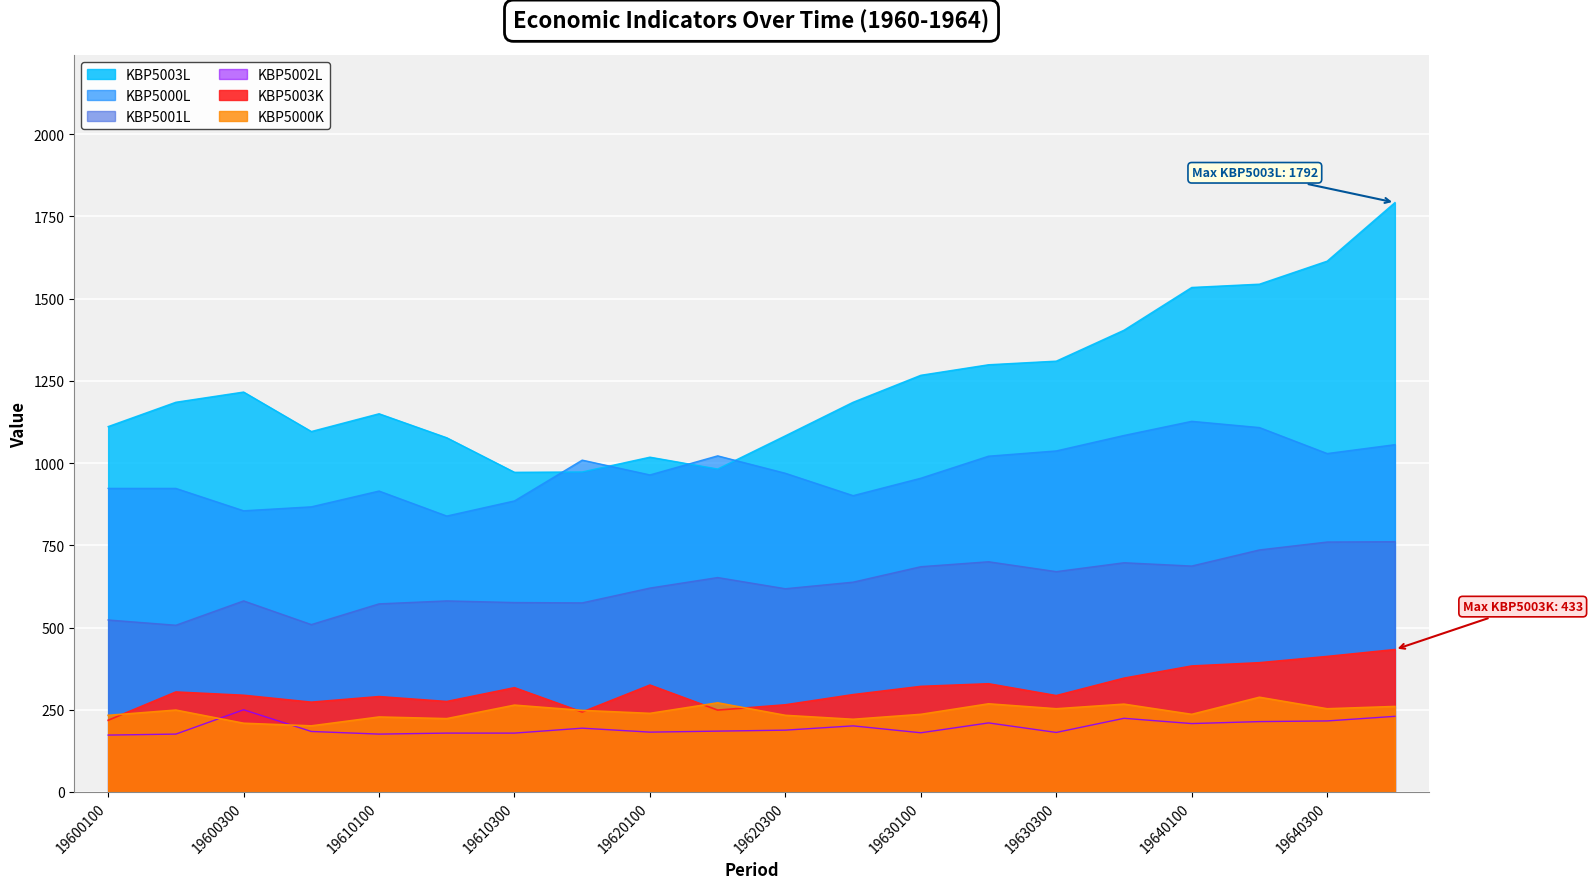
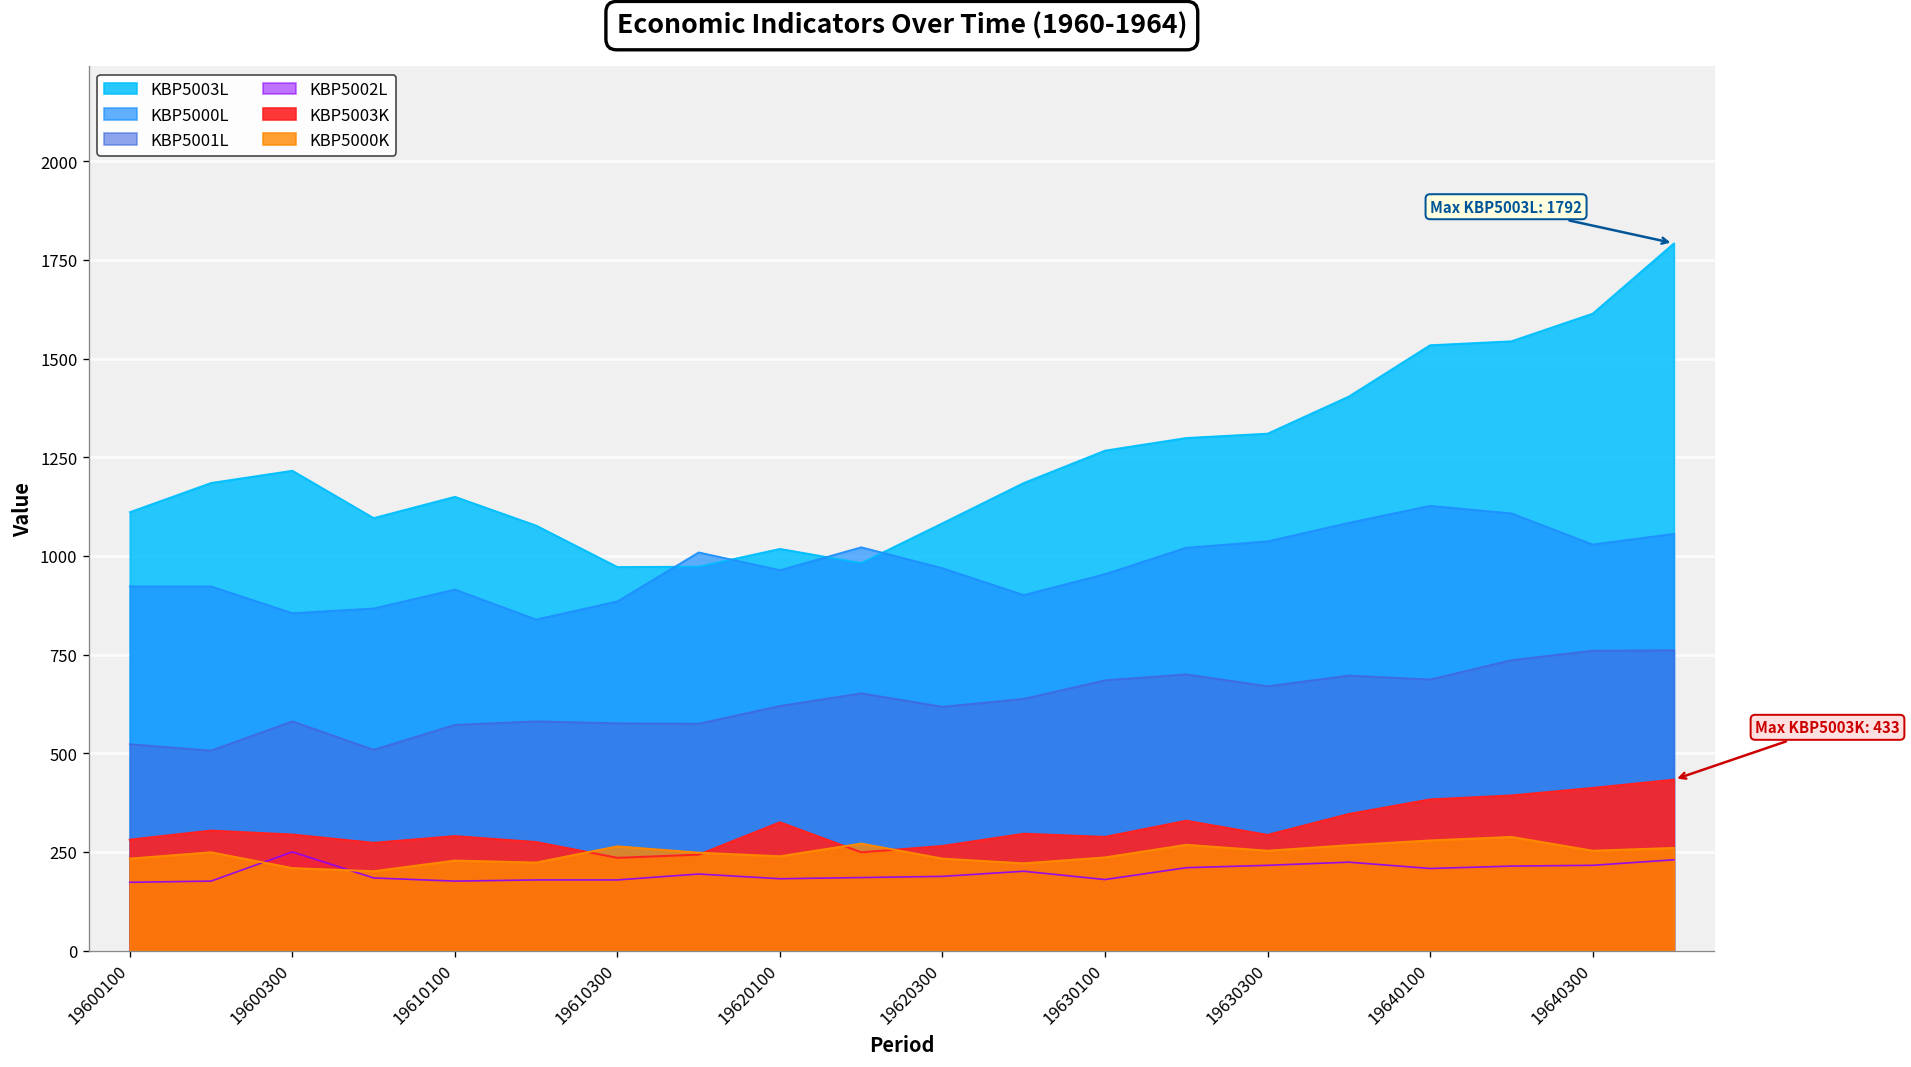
  {
    "KBP5001L": {
      "19600100": 520,
      "19600300": 580,
      "19610100": 570,
      "19610300": 580,
      "19620100": 620,
      "19620300": 620,
      "19630100": 690,
      "19630300": 670,
      "19640100": 690,
      "19640300": 760
    },
    "KBP5002L": {
      "19600100": 170,
      "19600300": 250,
      "19610100": 180,
      "19610300": 180,
      "19620100": 180,
      "19620300": 190,
      "19630100": 180,
-     "19630300": 180,
+     "19630300": 220,
      "19640100": 210,
      "19640300": 220
    },
    "KBP5003K": {
-     "19600100": 220,
+     "19600100": 280,
      "19600300": 290,
      "19610100": 290,
-     "19610300": 320,
+     "19610300": 240,
      "19620100": 330,
      "19620300": 270,
-     "19630100": 320,
+     "19630100": 290,
      "19630300": 290,
      "19640100": 380,
      "19640300": 410
    },
    "KBP5000K": {
      "19600100": 230,
      "19600300": 210,
      "19610100": 230,
      "19610300": 260,
      "19620100": 240,
      "19620300": 230,
      "19630100": 240,
      "19630300": 250,
-     "19640100": 240,
+     "19640100": 280,
      "19640300": 250
    }
  }
